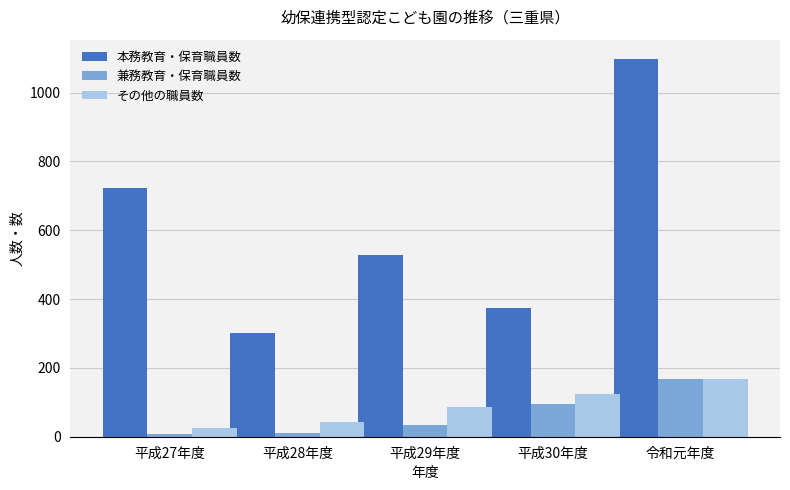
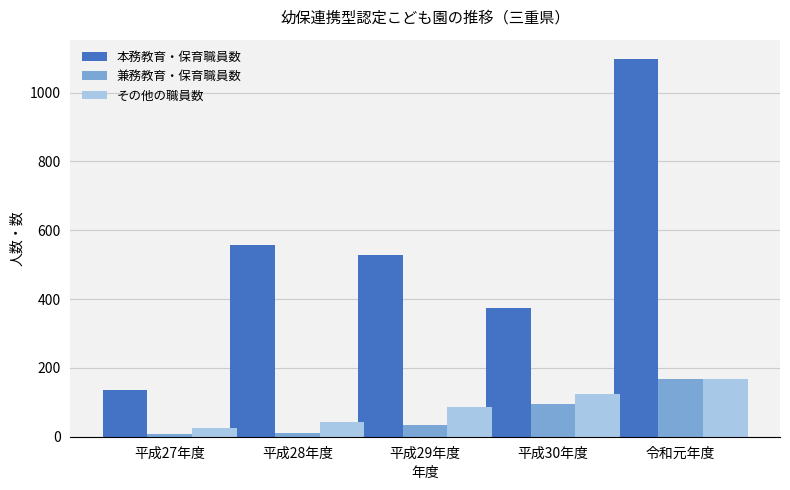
  {
    "本務教育・保育職員数": {
-     "平成27年度": 720,
-     "平成28年度": 300,
+     "平成27年度": 140,
+     "平成28年度": 560,
      "平成29年度": 530,
      "平成30年度": 370,
      "令和元年度": 1100
    }
  }
